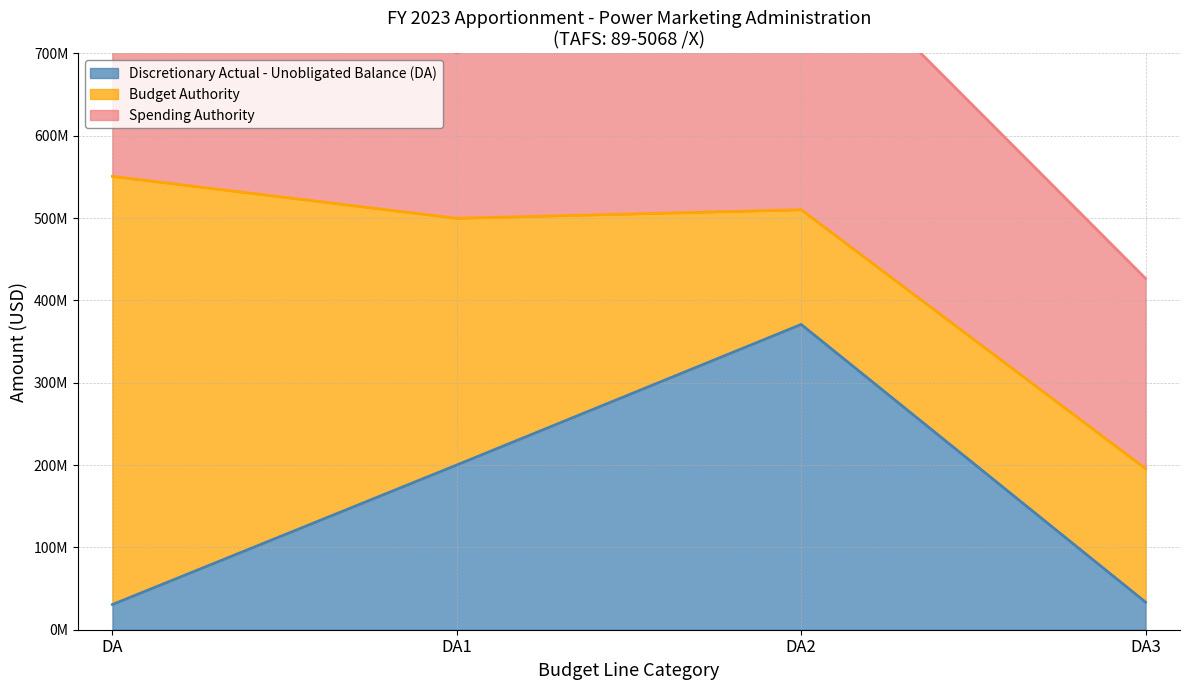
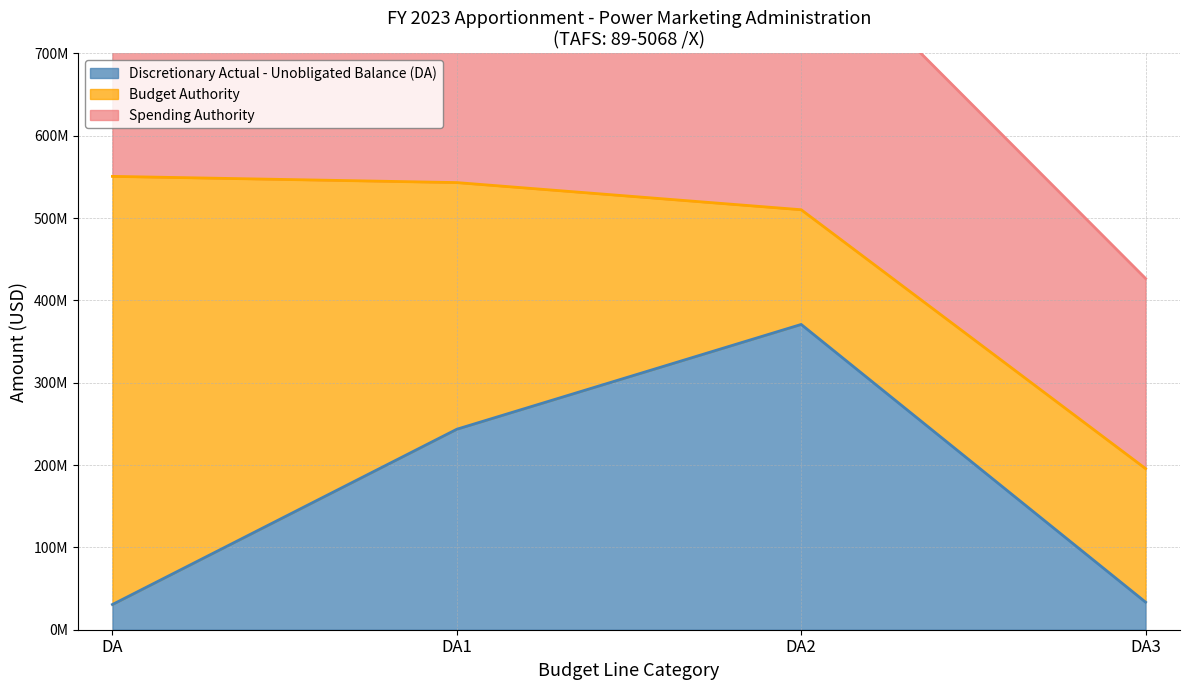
  {
    "Discretionary Actual - Unobligated Balance (DA)": {
      "DA": 30000000,
-     "DA1": 200000000,
+     "DA1": 240000000,
      "DA2": 370000000,
      "DA3": 30000000
    },
    "Budget Authority": {
      "DA": 520000000,
      "DA1": 300000000,
      "DA2": 140000000,
      "DA3": 160000000
    },
    "Spending Authority": {
      "DA3": 230000000
    }
  }
